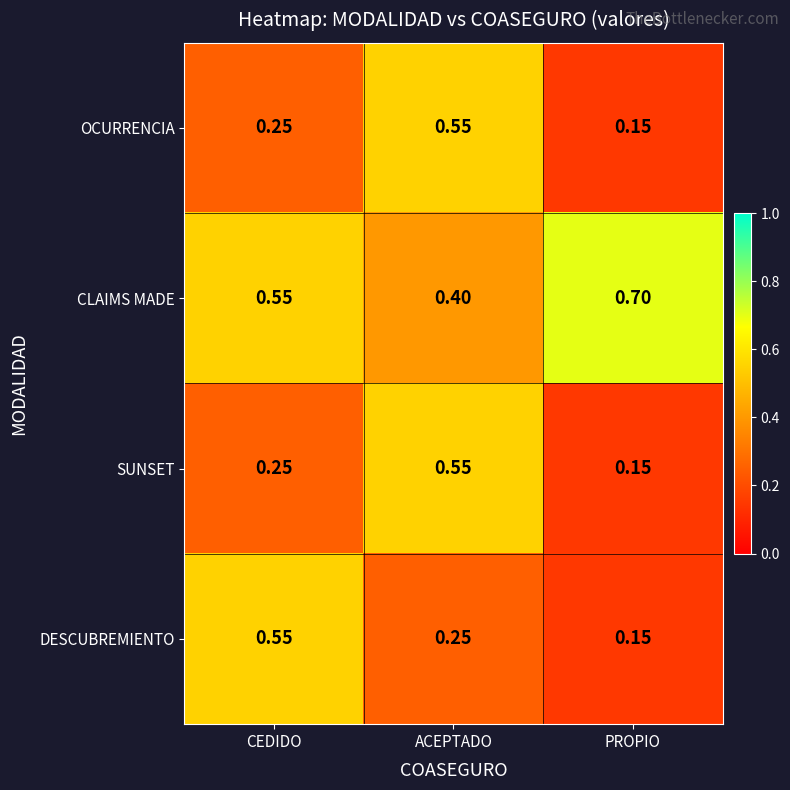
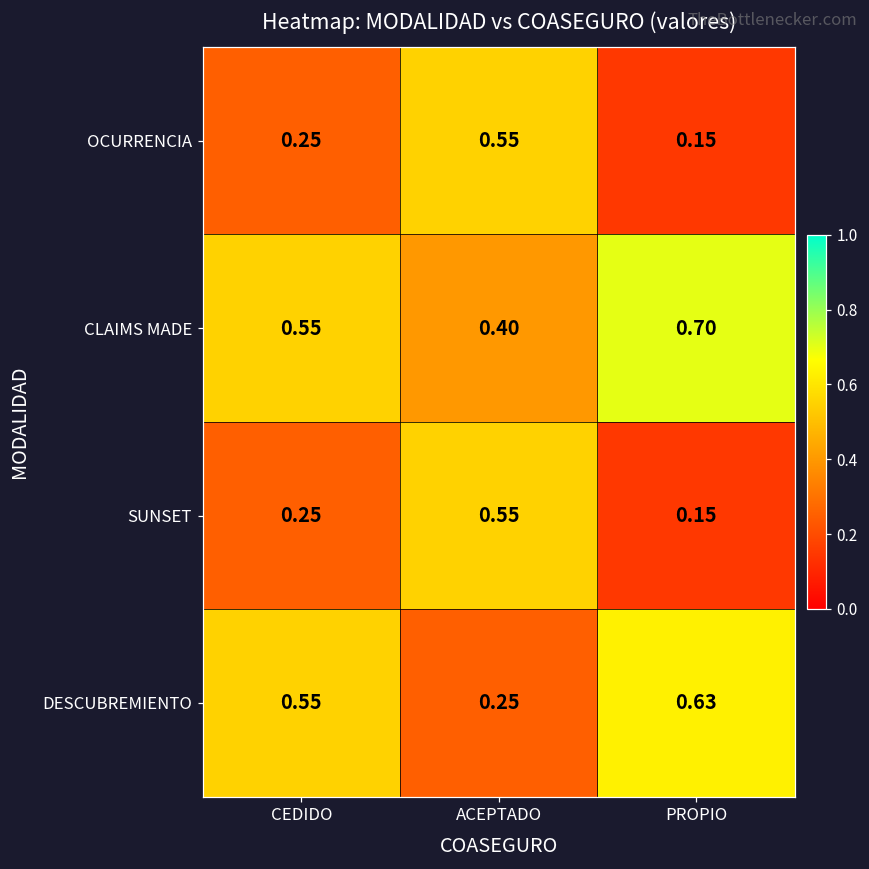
  {
    "OCURRENCIA": {
      "CEDIDO": 0.25,
      "ACEPTADO": 0.55,
      "PROPIO": 0.15
    },
    "CLAIMS MADE": {
      "CEDIDO": 0.55,
      "ACEPTADO": 0.40,
      "PROPIO": 0.70
    },
    "SUNSET": {
      "CEDIDO": 0.25,
      "ACEPTADO": 0.55,
      "PROPIO": 0.15
    },
    "DESCUBREMIENTO": {
      "CEDIDO": 0.55,
      "ACEPTADO": 0.25,
-     "PROPIO": 0.15
+     "PROPIO": 0.63
    }
  }
